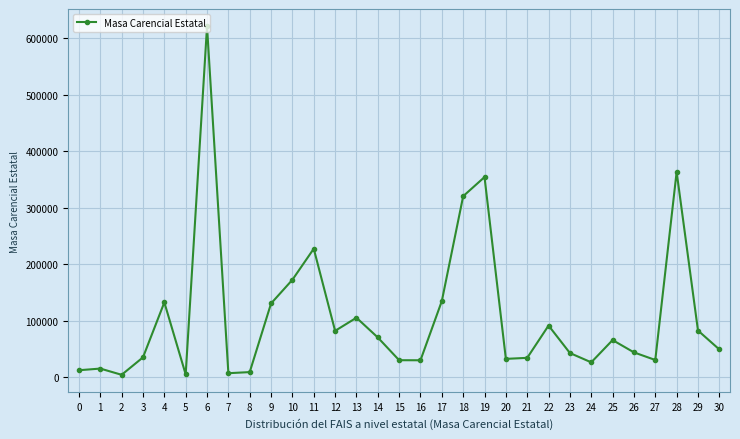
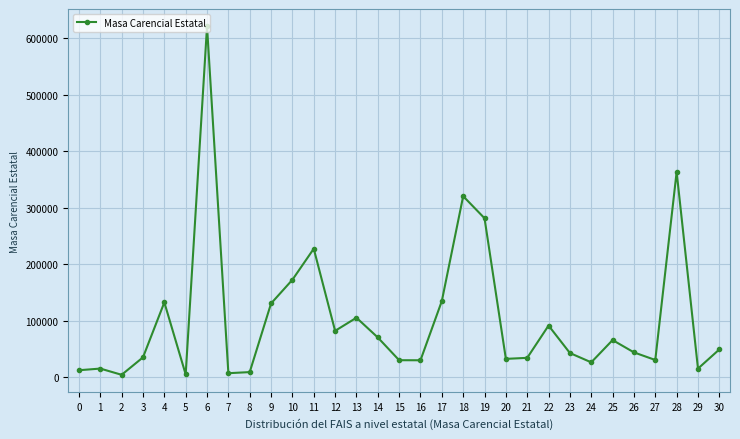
  {
    "0": 10000,
    "1": 20000,
    "2": 0,
    "3": 40000,
    "4": 130000,
    "5": 10000,
    "7": 10000,
    "8": 10000,
    "9": 130000,
    "10": 170000,
    "11": 230000,
    "12": 80000,
    "13": 110000,
    "14": 70000,
    "15": 30000,
    "16": 30000,
    "17": 140000,
    "18": 320000,
-   "19": 350000,
+   "19": 280000,
    "20": 30000,
    "21": 30000,
    "22": 90000,
    "23": 40000,
    "24": 30000,
    "25": 70000,
    "26": 40000,
    "27": 30000,
    "28": 360000,
-   "29": 80000,
+   "29": 20000,
    "30": 50000
  }
